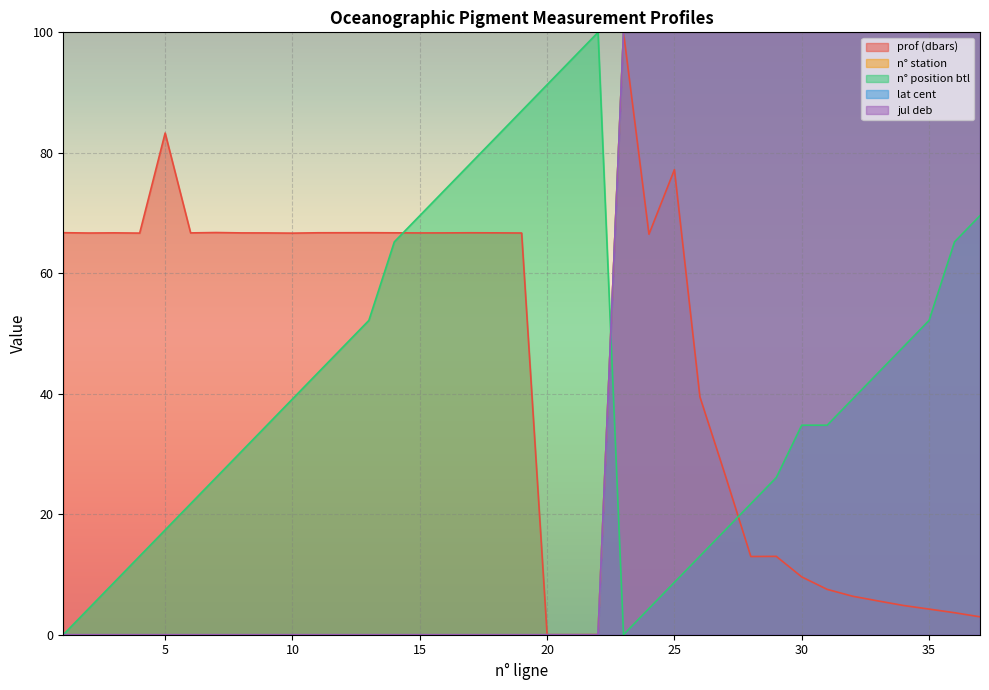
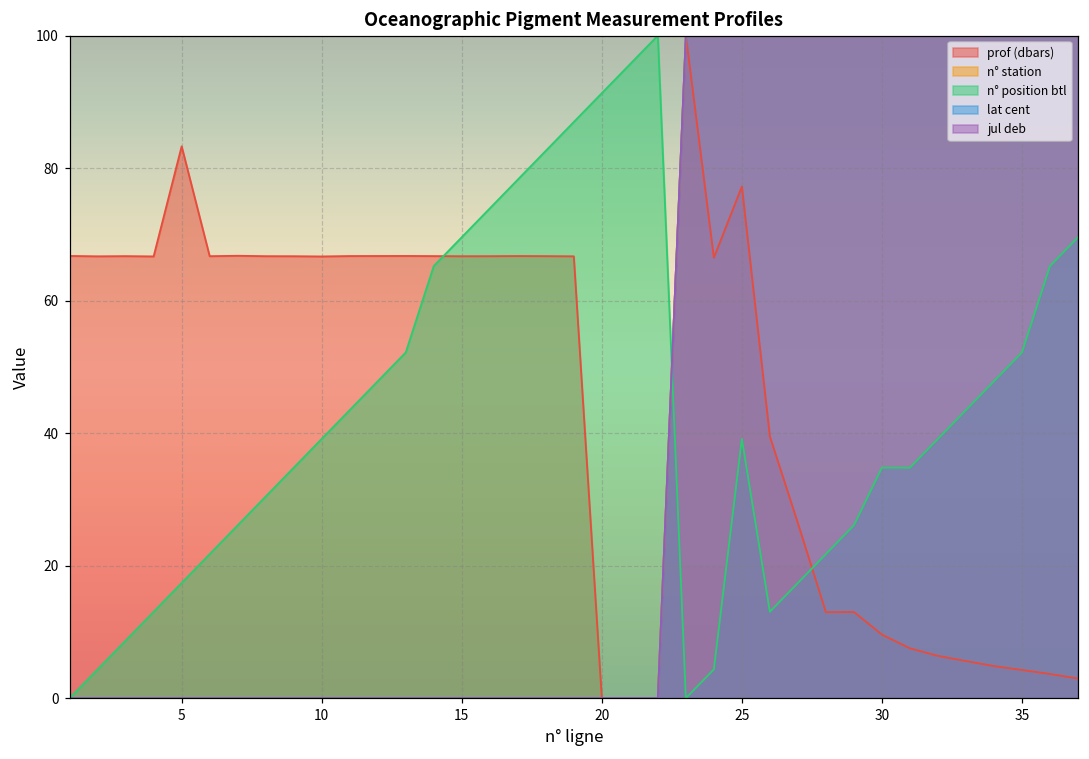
  {
    "prof (dbars)": {
      "5": 83,
      "10": 67,
      "15": 67,
      "25": 77,
      "30": 10,
      "35": 4
    },
    "jul deb": {
      "5": 0,
      "10": 0,
      "15": 0,
      "25": 100,
      "30": 100,
      "35": 100
    },
    "n° position btl": {
      "5": 17,
      "10": 39,
      "15": 70,
      "20": 91,
-     "25": 9,
+     "25": 39,
      "30": 35,
      "35": 52
    }
  }
